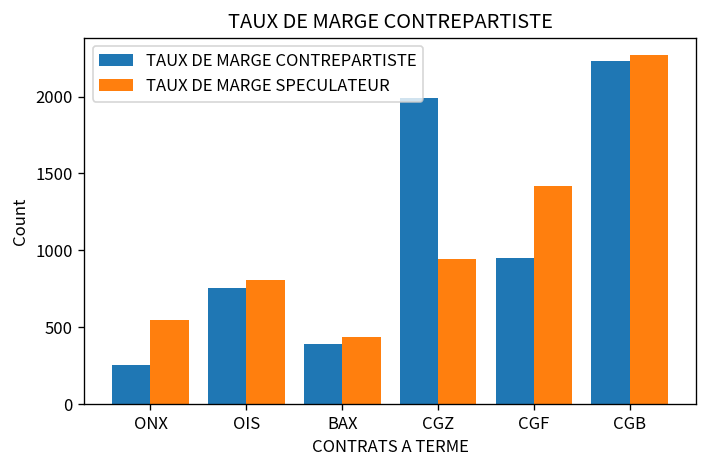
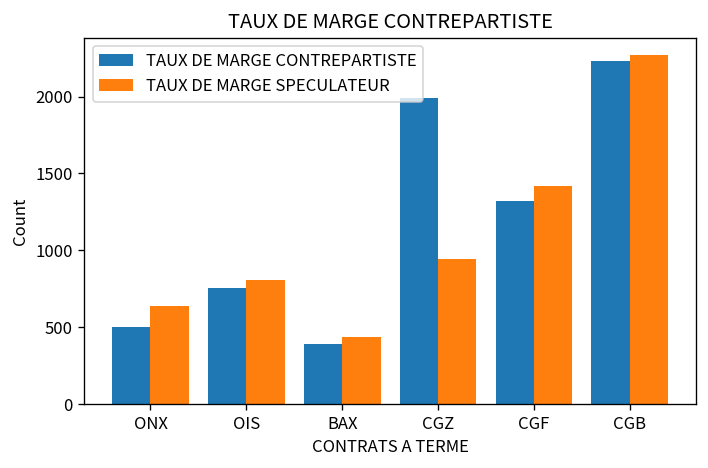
  {
    "TAUX DE MARGE CONTREPARTISTE": {
-     "ONX": 260,
+     "ONX": 500,
      "OIS": 760,
      "BAX": 390,
-     "CGF": 950,
+     "CGF": 1320,
      "CGB": 2230
    },
    "TAUX DE MARGE SPECULATEUR": {
-     "ONX": 550,
+     "ONX": 640,
      "OIS": 810,
      "BAX": 440,
      "CGZ": 940,
      "CGF": 1420,
      "CGB": 2270
    }
  }
